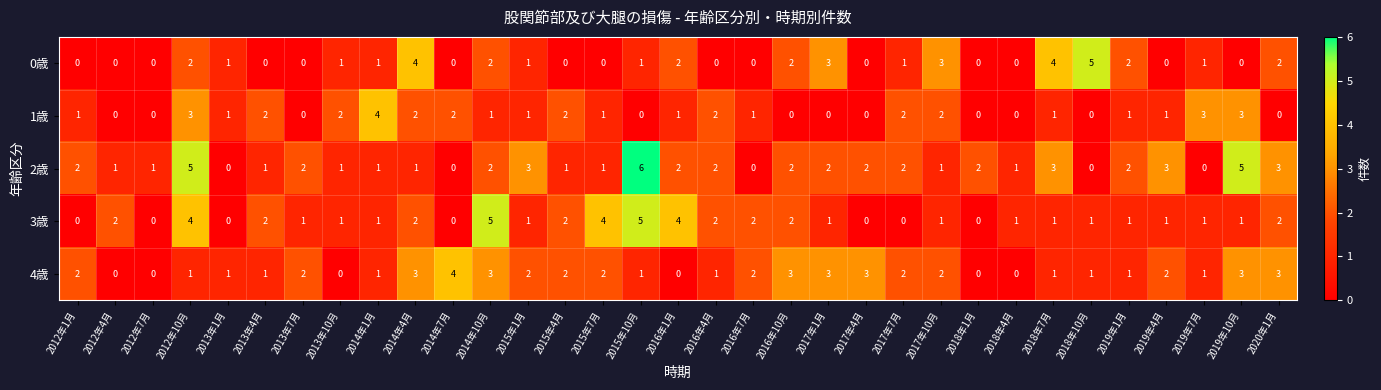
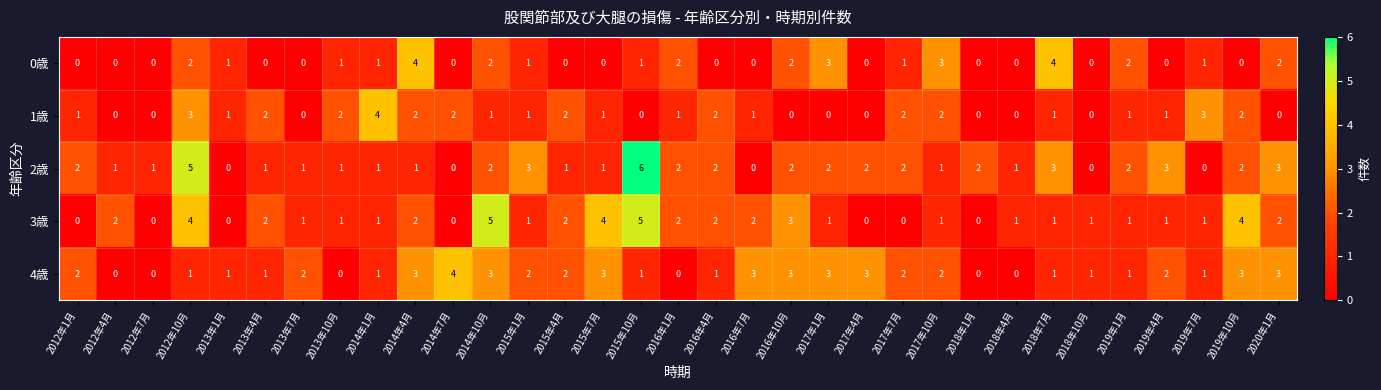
  {
    "0歳": {
      "2012年1月": 0,
      "2012年4月": 0,
      "2012年7月": 0,
      "2012年10月": 2,
      "2013年1月": 1,
      "2013年4月": 0,
      "2013年7月": 0,
      "2013年10月": 1,
      "2014年1月": 1,
      "2014年4月": 4,
      "2014年7月": 0,
      "2014年10月": 2,
      "2015年1月": 1,
      "2015年4月": 0,
      "2015年7月": 0,
      "2015年10月": 1,
      "2016年1月": 2,
      "2016年4月": 0,
      "2016年7月": 0,
      "2016年10月": 2,
      "2017年1月": 3,
      "2017年4月": 0,
      "2017年7月": 1,
      "2017年10月": 3,
      "2018年1月": 0,
      "2018年4月": 0,
      "2018年7月": 4,
-     "2018年10月": 5,
+     "2018年10月": 0,
      "2019年1月": 2,
      "2019年4月": 0,
      "2019年7月": 1,
      "2019年10月": 0,
      "2020年1月": 2
    },
    "1歳": {
      "2012年1月": 1,
      "2012年4月": 0,
      "2012年7月": 0,
      "2012年10月": 3,
      "2013年1月": 1,
      "2013年4月": 2,
      "2013年7月": 0,
      "2013年10月": 2,
      "2014年1月": 4,
      "2014年4月": 2,
      "2014年7月": 2,
      "2014年10月": 1,
      "2015年1月": 1,
      "2015年4月": 2,
      "2015年7月": 1,
      "2015年10月": 0,
      "2016年1月": 1,
      "2016年4月": 2,
      "2016年7月": 1,
      "2016年10月": 0,
      "2017年1月": 0,
      "2017年4月": 0,
      "2017年7月": 2,
      "2017年10月": 2,
      "2018年1月": 0,
      "2018年4月": 0,
      "2018年7月": 1,
      "2018年10月": 0,
      "2019年1月": 1,
      "2019年4月": 1,
      "2019年7月": 3,
-     "2019年10月": 3,
+     "2019年10月": 2,
      "2020年1月": 0
    },
    "2歳": {
      "2012年1月": 2,
      "2012年4月": 1,
      "2012年7月": 1,
      "2012年10月": 5,
      "2013年1月": 0,
      "2013年4月": 1,
-     "2013年7月": 2,
+     "2013年7月": 1,
      "2013年10月": 1,
      "2014年1月": 1,
      "2014年4月": 1,
      "2014年7月": 0,
      "2014年10月": 2,
      "2015年1月": 3,
      "2015年4月": 1,
      "2015年7月": 1,
      "2015年10月": 6,
      "2016年1月": 2,
      "2016年4月": 2,
      "2016年7月": 0,
      "2016年10月": 2,
      "2017年1月": 2,
      "2017年4月": 2,
      "2017年7月": 2,
      "2017年10月": 1,
      "2018年1月": 2,
      "2018年4月": 1,
      "2018年7月": 3,
      "2018年10月": 0,
      "2019年1月": 2,
      "2019年4月": 3,
      "2019年7月": 0,
-     "2019年10月": 5,
+     "2019年10月": 2,
      "2020年1月": 3
    },
    "3歳": {
      "2012年1月": 0,
      "2012年4月": 2,
      "2012年7月": 0,
      "2012年10月": 4,
      "2013年1月": 0,
      "2013年4月": 2,
      "2013年7月": 1,
      "2013年10月": 1,
      "2014年1月": 1,
      "2014年4月": 2,
      "2014年7月": 0,
      "2014年10月": 5,
      "2015年1月": 1,
      "2015年4月": 2,
      "2015年7月": 4,
      "2015年10月": 5,
-     "2016年1月": 4,
+     "2016年1月": 2,
      "2016年4月": 2,
      "2016年7月": 2,
-     "2016年10月": 2,
+     "2016年10月": 3,
      "2017年1月": 1,
      "2017年4月": 0,
      "2017年7月": 0,
      "2017年10月": 1,
      "2018年1月": 0,
      "2018年4月": 1,
      "2018年7月": 1,
      "2018年10月": 1,
      "2019年1月": 1,
      "2019年4月": 1,
      "2019年7月": 1,
-     "2019年10月": 1,
+     "2019年10月": 4,
      "2020年1月": 2
    },
    "4歳": {
      "2012年1月": 2,
      "2012年4月": 0,
      "2012年7月": 0,
      "2012年10月": 1,
      "2013年1月": 1,
      "2013年4月": 1,
      "2013年7月": 2,
      "2013年10月": 0,
      "2014年1月": 1,
      "2014年4月": 3,
      "2014年7月": 4,
      "2014年10月": 3,
      "2015年1月": 2,
      "2015年4月": 2,
-     "2015年7月": 2,
+     "2015年7月": 3,
      "2015年10月": 1,
      "2016年1月": 0,
      "2016年4月": 1,
-     "2016年7月": 2,
+     "2016年7月": 3,
      "2016年10月": 3,
      "2017年1月": 3,
      "2017年4月": 3,
      "2017年7月": 2,
      "2017年10月": 2,
      "2018年1月": 0,
      "2018年4月": 0,
      "2018年7月": 1,
      "2018年10月": 1,
      "2019年1月": 1,
      "2019年4月": 2,
      "2019年7月": 1,
      "2019年10月": 3,
      "2020年1月": 3
    }
  }
